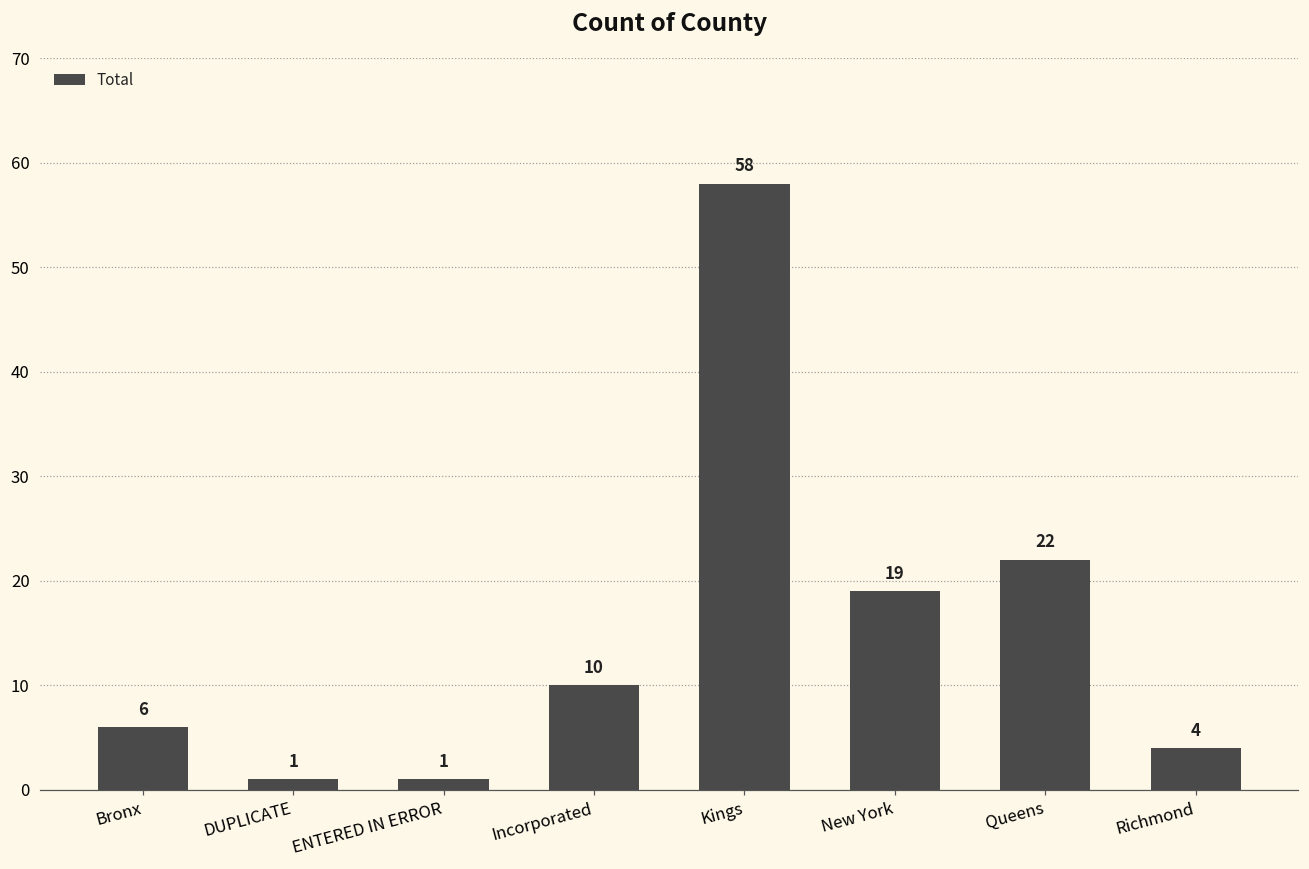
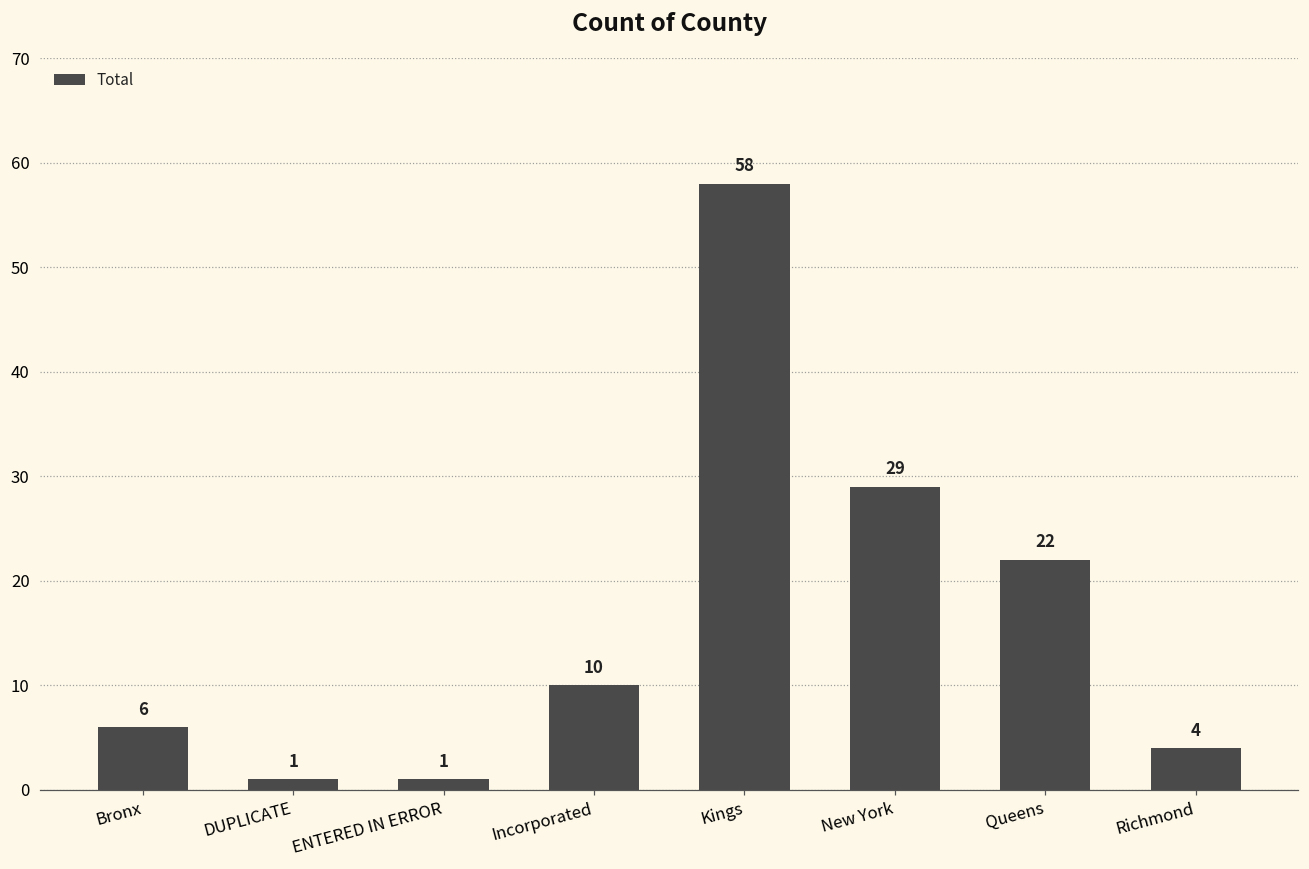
  {
    "Bronx": 6,
    "DUPLICATE": 1,
    "ENTERED IN ERROR": 1,
    "Incorporated": 10,
    "Kings": 58,
-   "New York": 19,
+   "New York": 29,
    "Queens": 22,
    "Richmond": 4
  }
